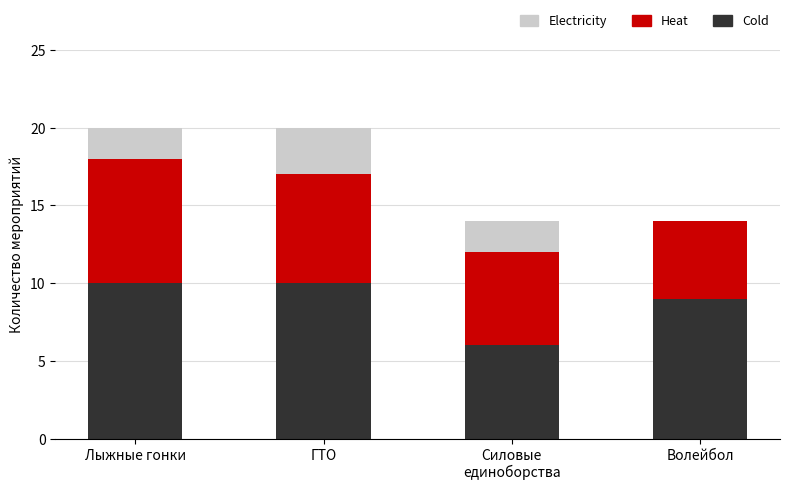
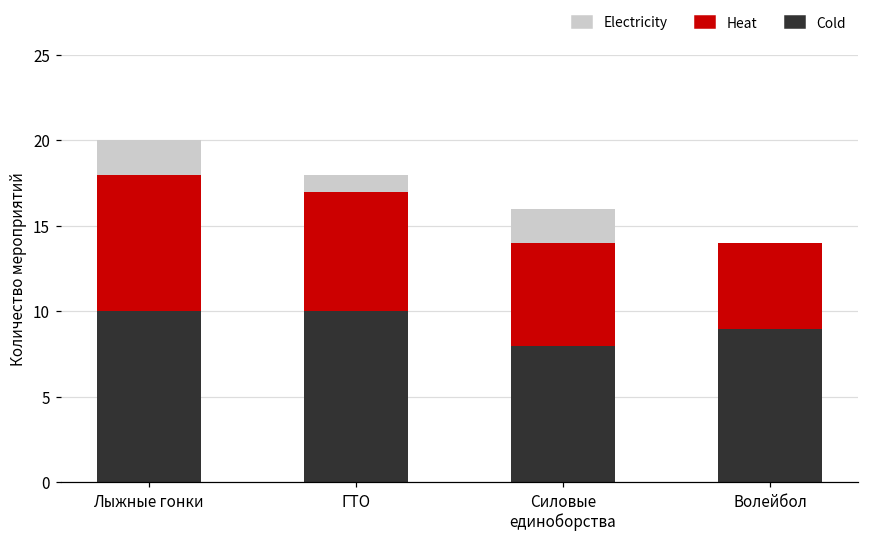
  {
    "Cold": {
      "Лыжные гонки": 10,
      "ГТО": 10,
-     "Силовые единоборства": 6,
+     "Силовые единоборства": 8,
      "Волейбол": 9
    },
    "Heat": {
      "Лыжные гонки": 8,
      "ГТО": 7,
      "Силовые единоборства": 6,
      "Волейбол": 5
    },
    "Electricity": {
      "Лыжные гонки": 2,
-     "ГТО": 3,
+     "ГТО": 1,
      "Силовые единоборства": 2,
      "Волейбол": 0
    }
  }
